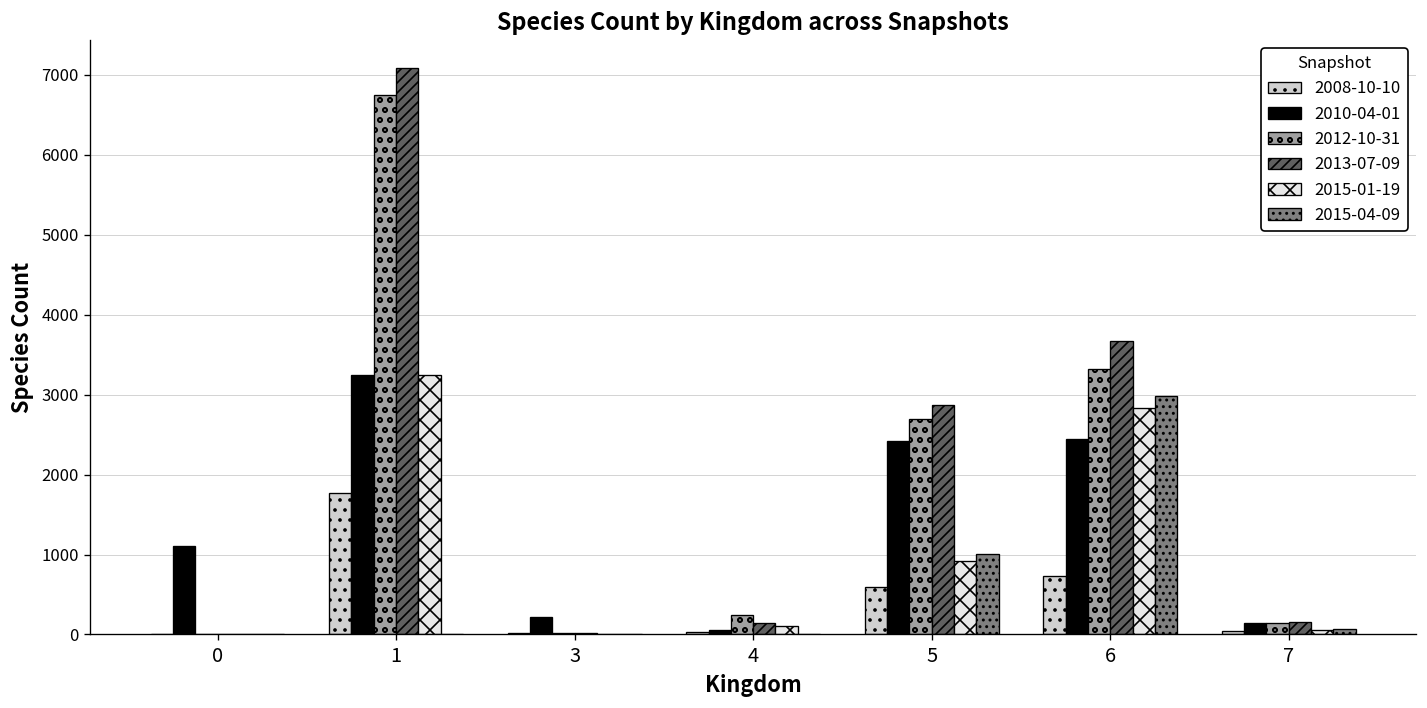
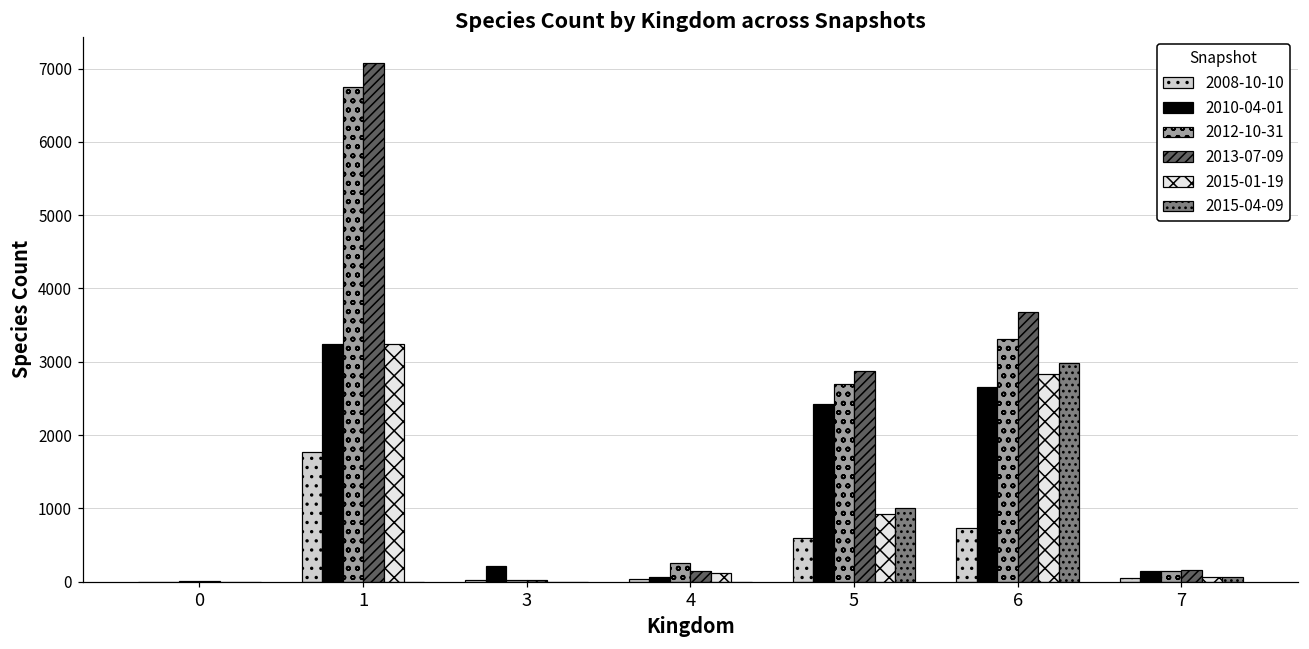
  {
    "2010-04-01": {
-     "0": 1100,
+     "0": 0,
      "1": 3200,
      "3": 200,
      "4": 100,
      "5": 2400,
-     "6": 2400,
+     "6": 2700,
      "7": 100
    }
  }
